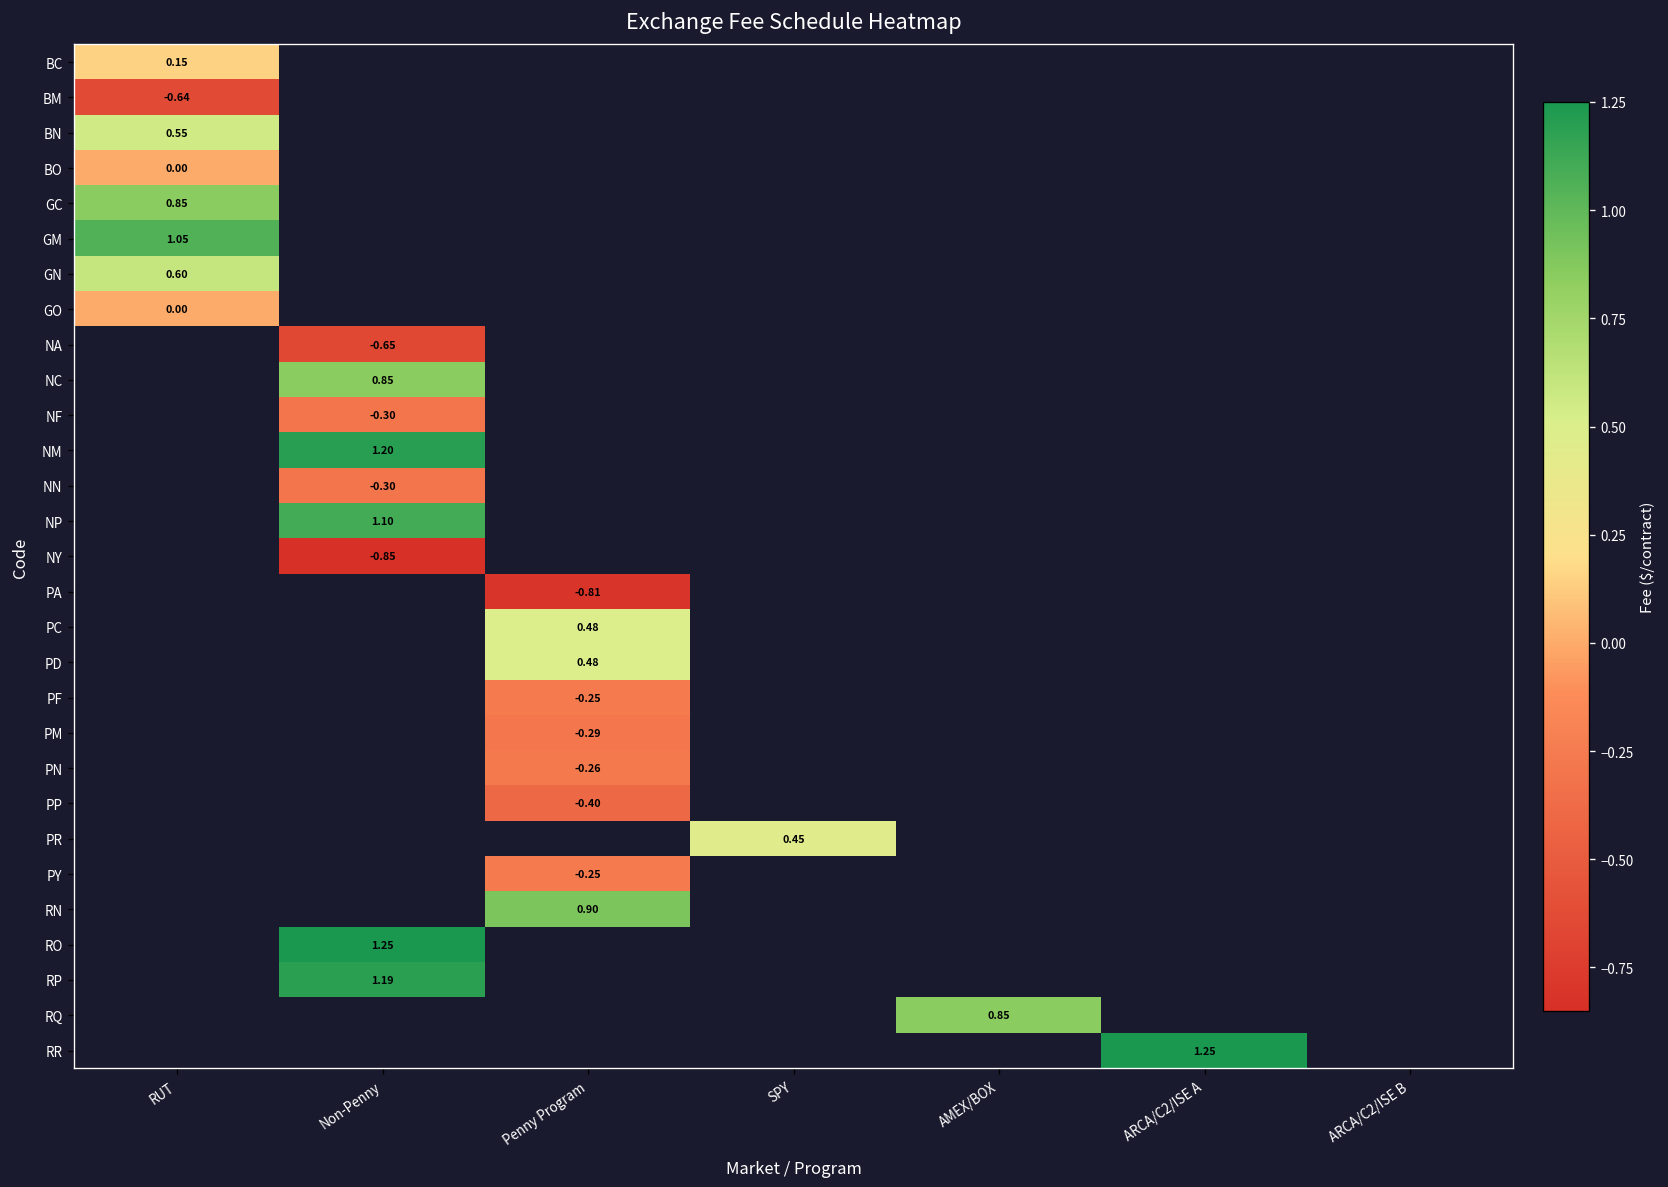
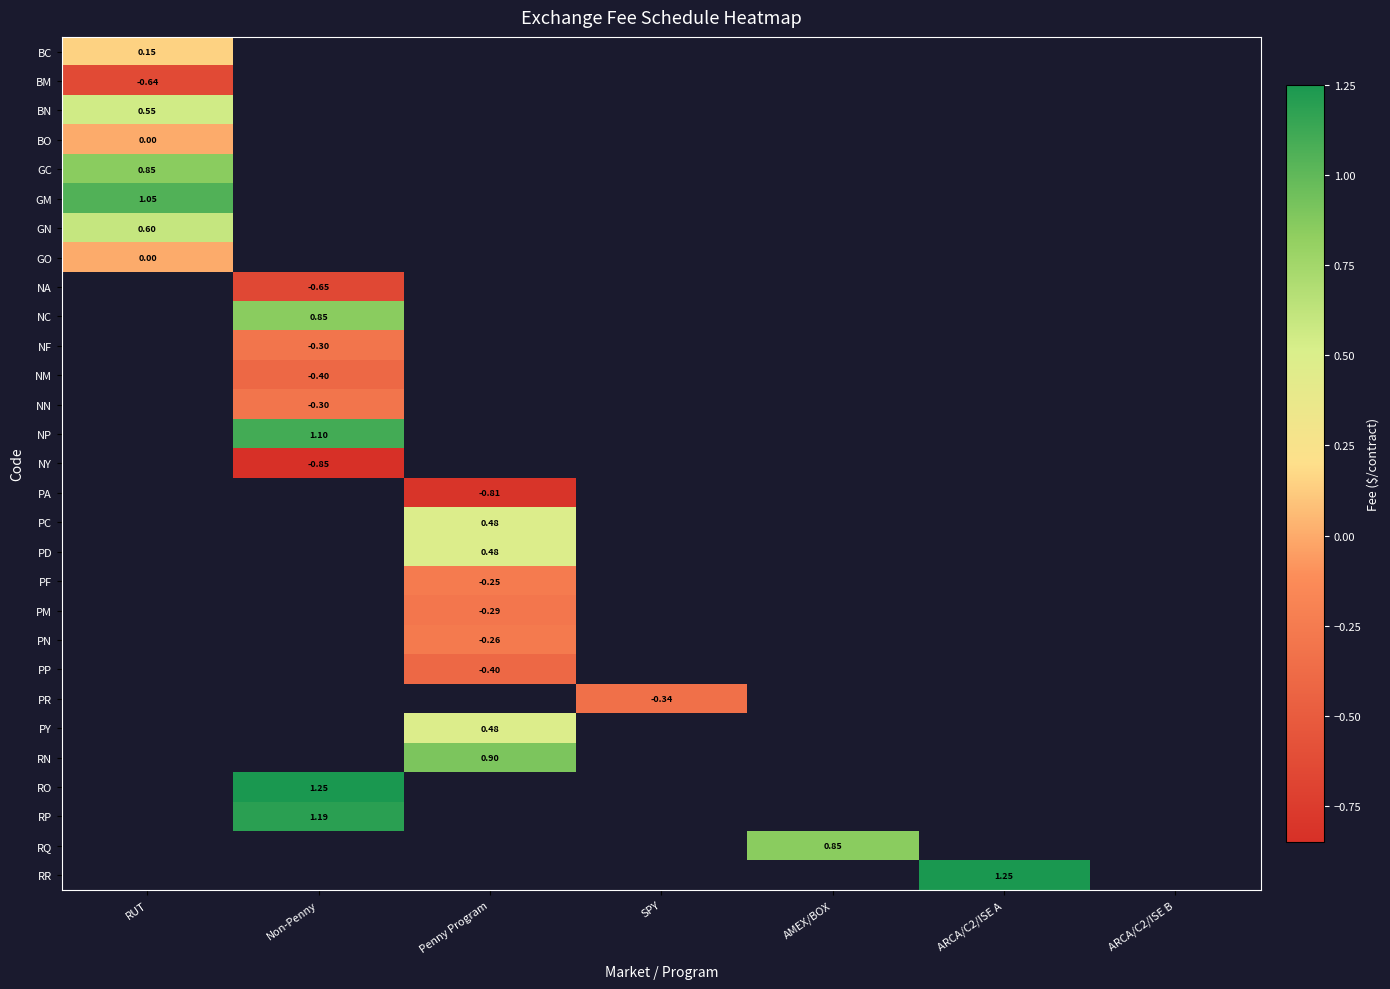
  {
    "BC": {
      "RUT": 0.15
    },
    "BM": {
      "RUT": -0.64
    },
    "BN": {
      "RUT": 0.55
    },
    "BO": {
      "RUT": 0.00
    },
    "GC": {
      "RUT": 0.85
    },
    "GM": {
      "RUT": 1.05
    },
    "GN": {
      "RUT": 0.60
    },
    "GO": {
      "RUT": 0.00
    },
    "NA": {
      "Non-Penny": -0.65
    },
    "NC": {
      "Non-Penny": 0.85
    },
    "NF": {
      "Non-Penny": -0.30
    },
    "NM": {
-     "Non-Penny": 1.20
+     "Non-Penny": -0.40
    },
    "NN": {
      "Non-Penny": -0.30
    },
    "NP": {
      "Non-Penny": 1.10
    },
    "NY": {
      "Non-Penny": -0.85
    },
    "PA": {
      "Penny Program": -0.81
    },
    "PC": {
      "Penny Program": 0.48
    },
    "PD": {
      "Penny Program": 0.48
    },
    "PF": {
      "Penny Program": -0.25
    },
    "PM": {
      "Penny Program": -0.29
    },
    "PN": {
      "Penny Program": -0.26
    },
    "PP": {
      "Penny Program": -0.40
    },
    "PR": {
-     "SPY": 0.45
+     "SPY": -0.34
    },
    "PY": {
-     "Penny Program": -0.25
+     "Penny Program": 0.48
    },
    "RN": {
      "Penny Program": 0.90
    },
    "RO": {
      "Non-Penny": 1.25
    },
    "RP": {
      "Non-Penny": 1.19
    },
    "RQ": {
      "AMEX/BOX": 0.85
    },
    "RR": {
      "ARCA/C2/ISE A": 1.25
    }
  }
